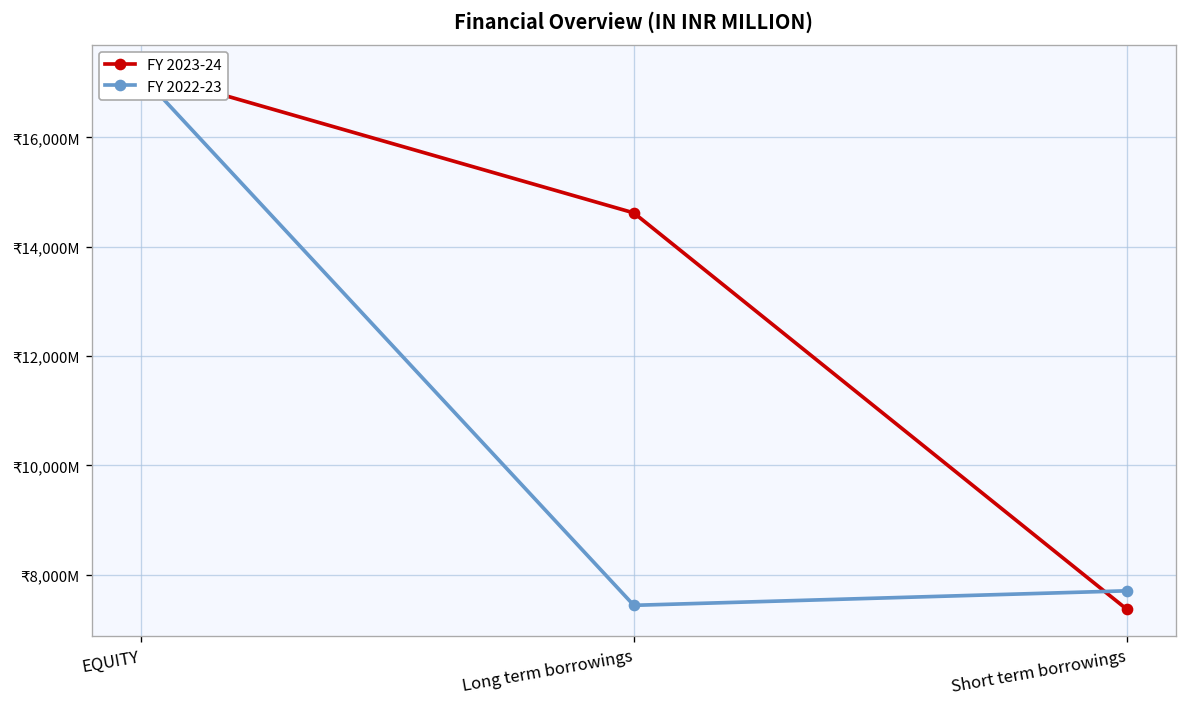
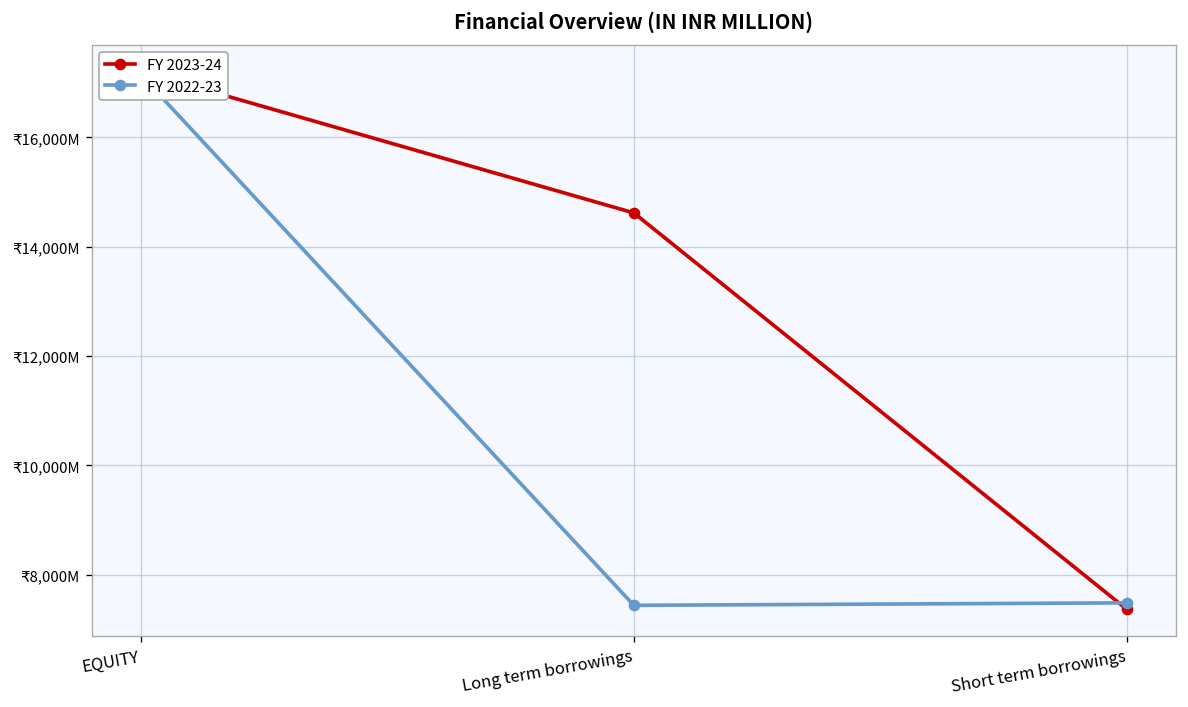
  {
    "FY 2023-24": {
      "Long term borrowings": "₹14,600,000,000",
      "Short term borrowings": "₹7,400,000,000"
    },
    "FY 2022-23": {
      "Long term borrowings": "₹7,400,000,000",
-     "Short term borrowings": "₹7,700,000,000"
+     "Short term borrowings": "₹7,500,000,000"
    }
  }
